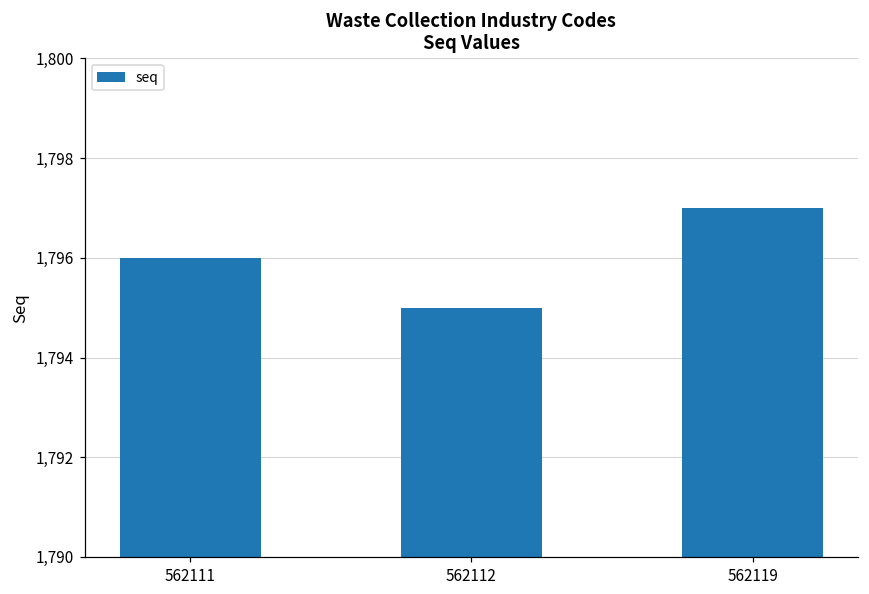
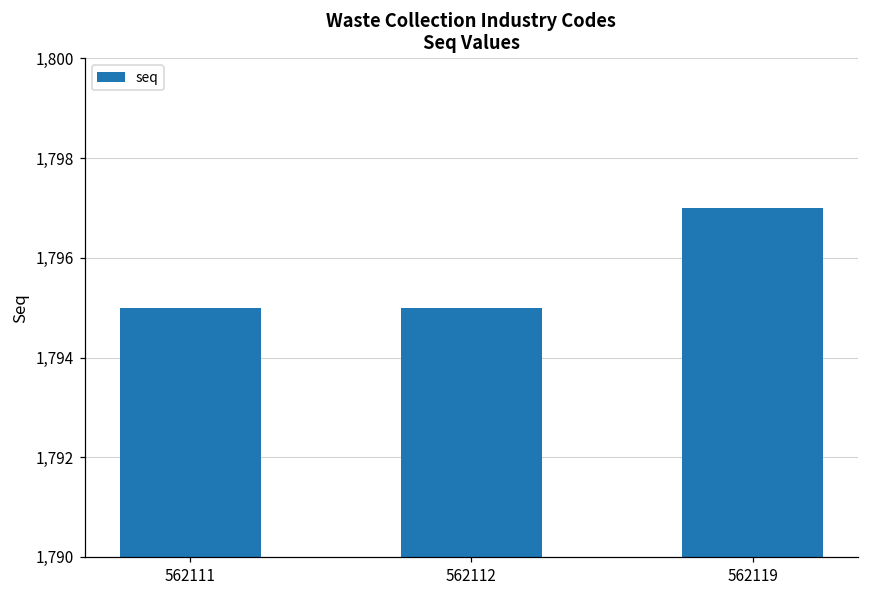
  {
-   "562111": "1,796",
+   "562111": "1,795",
    "562112": "1,795",
    "562119": "1,797"
  }
